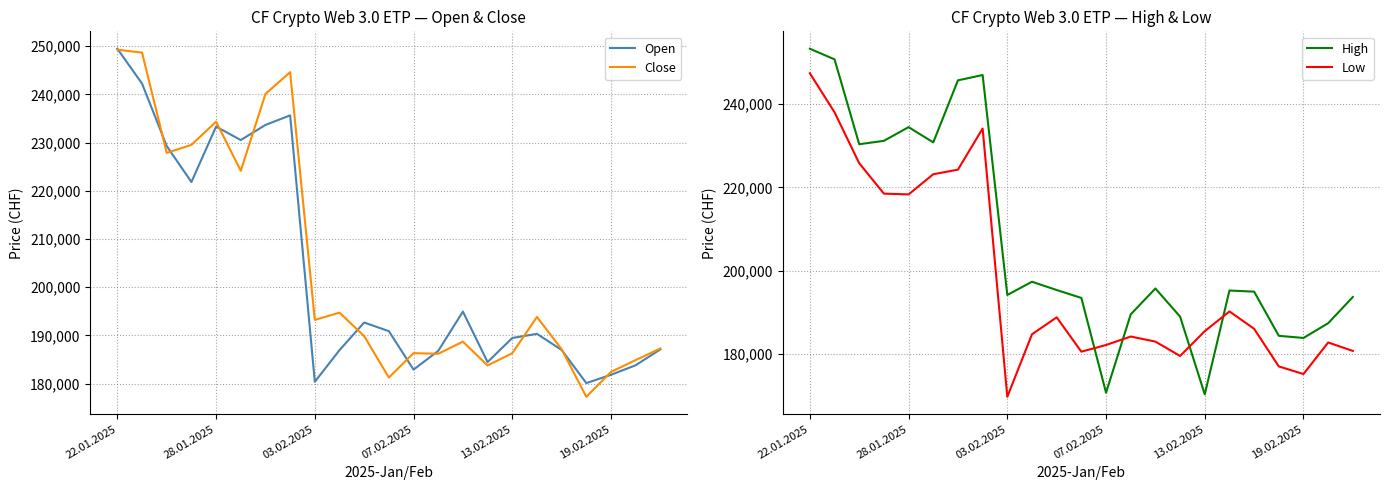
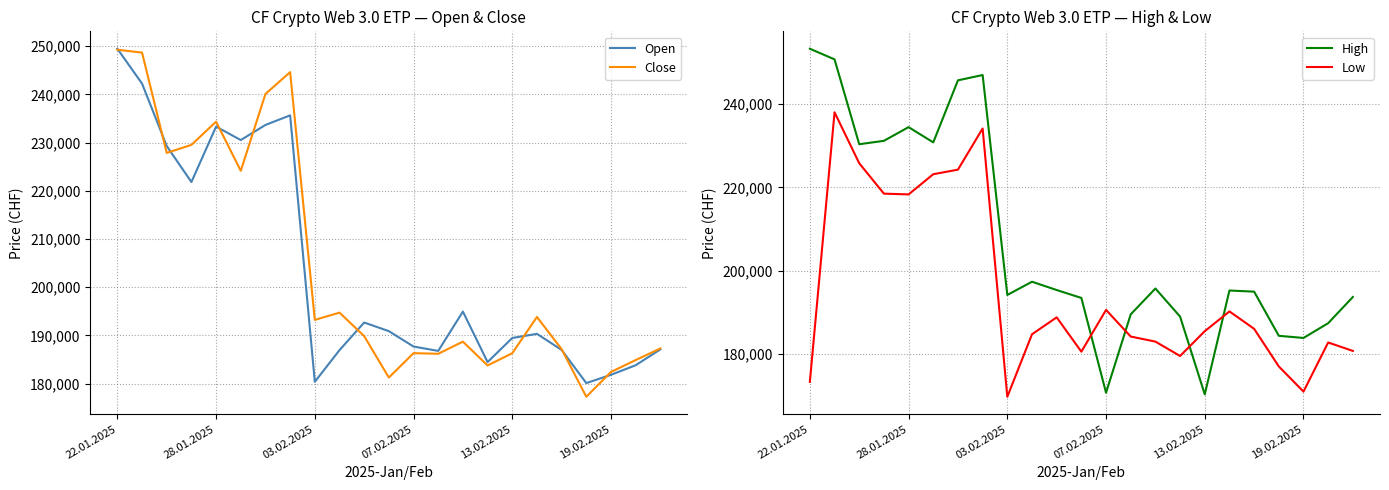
  {
    "CF Crypto Web 3.0 ETP — Open & Close": {
      "Open": {
        "28.01.2025": "233,000",
        "03.02.2025": "180,000",
-       "07.02.2025": "183,000",
+       "07.02.2025": "188,000",
        "13.02.2025": "189,000",
        "19.02.2025": "182,000"
      },
      "Close": {
        "28.01.2025": "234,000",
        "03.02.2025": "193,000",
        "07.02.2025": "186,000",
        "13.02.2025": "186,000",
        "19.02.2025": "182,000"
      }
    },
    "CF Crypto Web 3.0 ETP — High & Low": {
      "High": {
        "22.01.2025": "253,000",
        "28.01.2025": "234,000",
        "03.02.2025": "194,000",
        "07.02.2025": "171,000",
        "13.02.2025": "170,000",
        "19.02.2025": "184,000"
      },
      "Low": {
-       "22.01.2025": "247,000",
+       "22.01.2025": "173,000",
        "28.01.2025": "218,000",
        "03.02.2025": "170,000",
-       "07.02.2025": "182,000",
+       "07.02.2025": "191,000",
        "13.02.2025": "185,000",
-       "19.02.2025": "175,000"
+       "19.02.2025": "171,000"
      }
    }
  }
